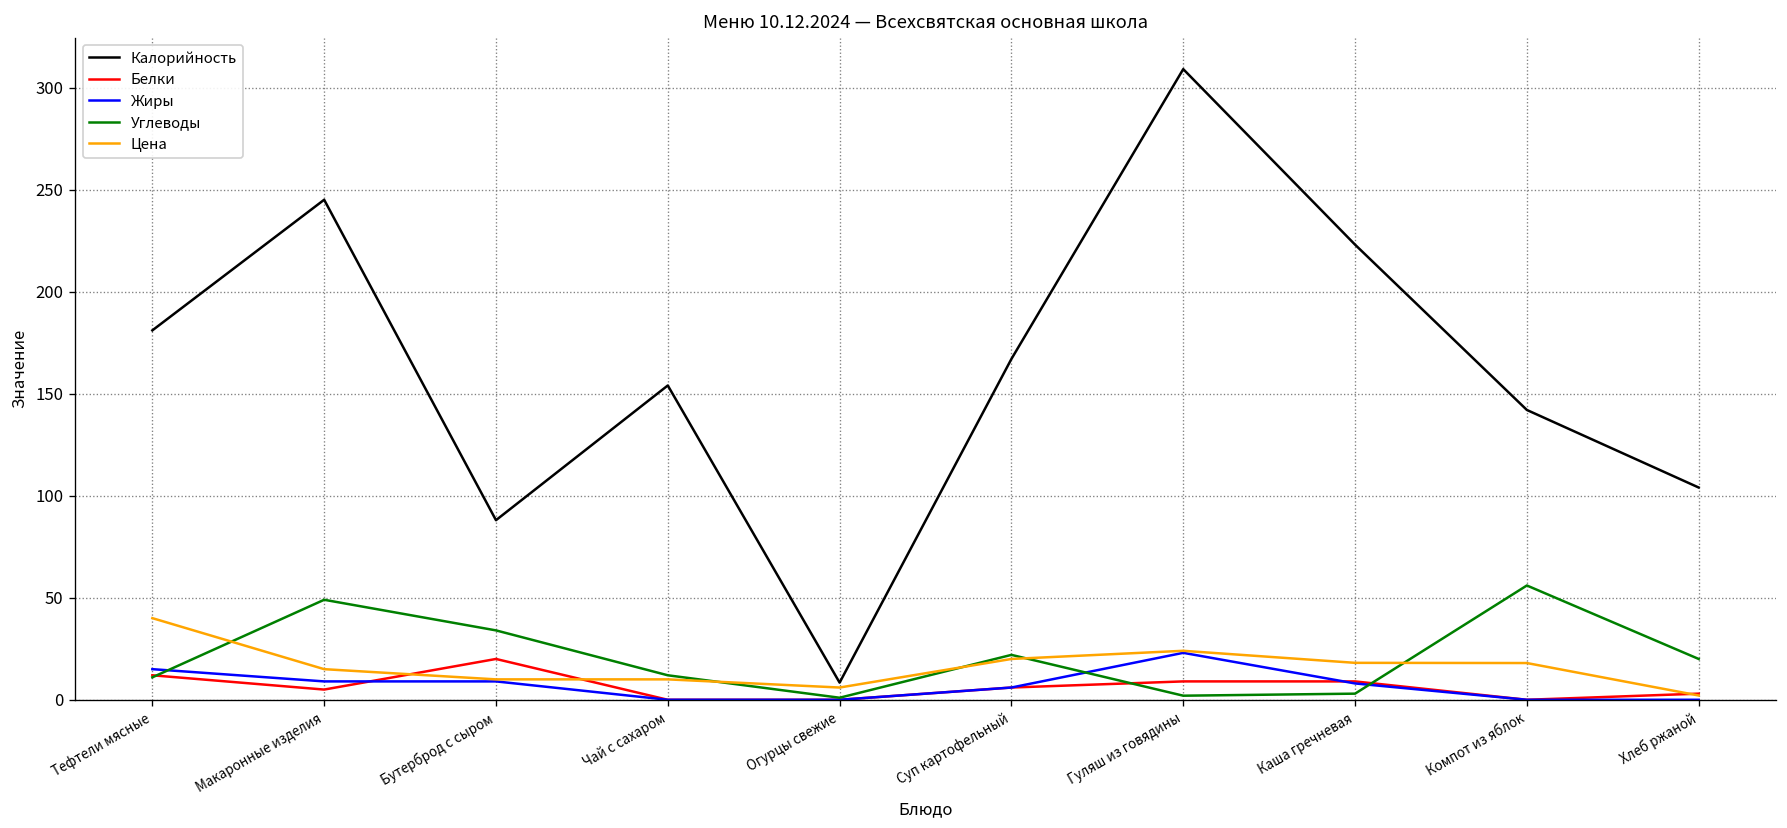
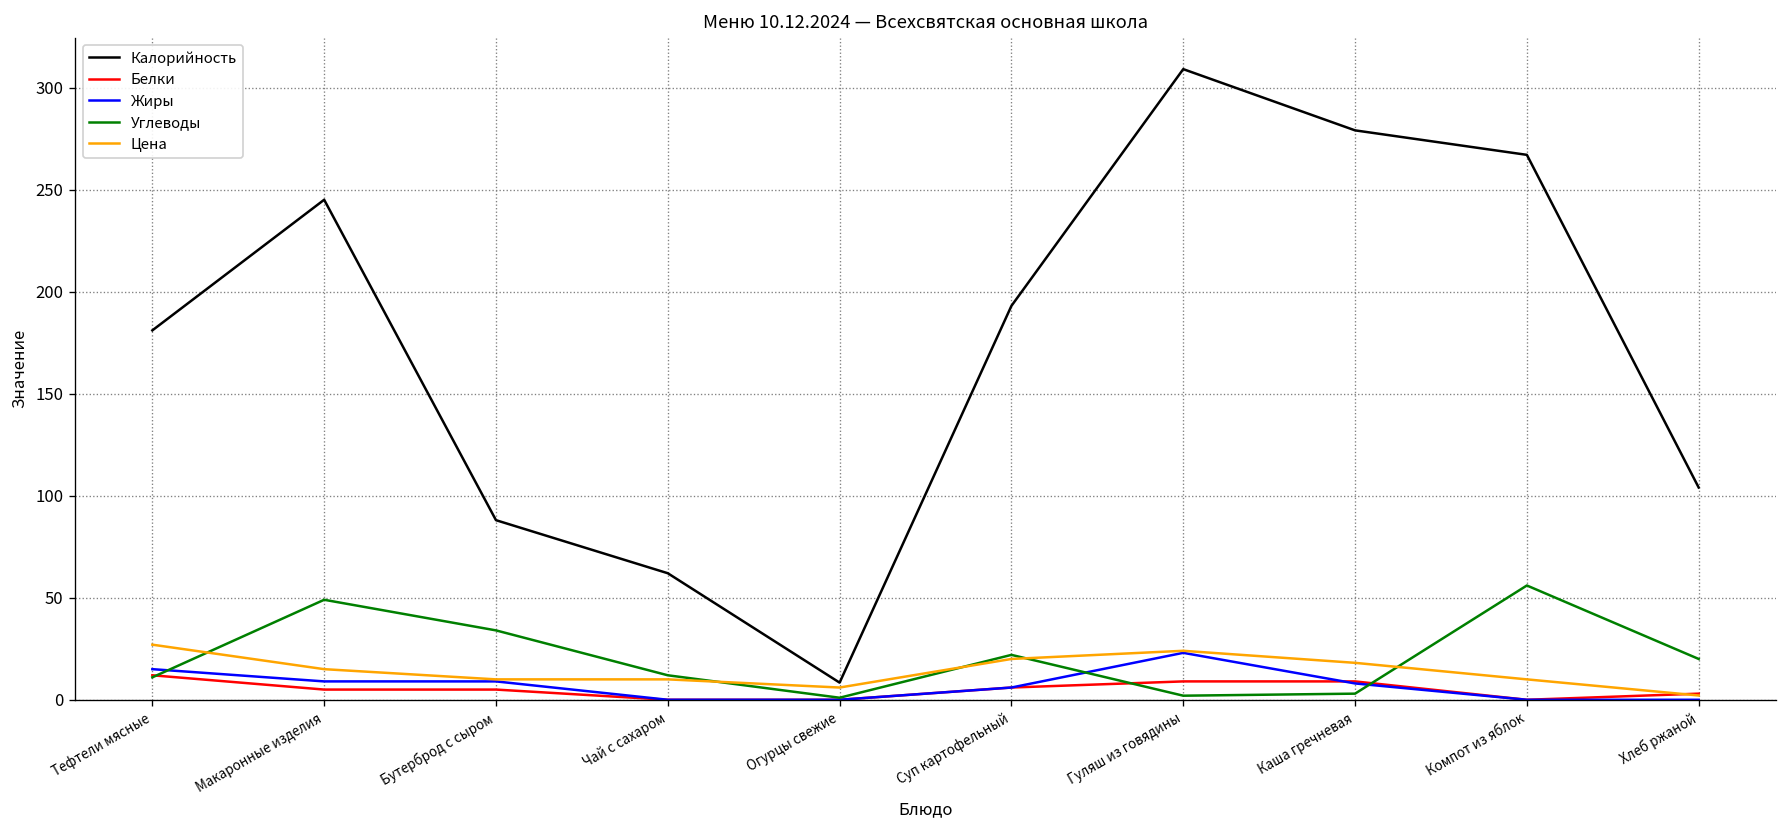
  {
    "Калорийность": {
      "Тефтели мясные": 181,
      "Макаронные изделия": 245,
      "Бутерброд с сыром": 88,
-     "Чай с сахаром": 154,
+     "Чай с сахаром": 62,
      "Огурцы свежие": 8,
-     "Суп картофельный": 167,
+     "Суп картофельный": 193,
      "Гуляш из говядины": 309,
-     "Каша гречневая": 223,
-     "Компот из яблок": 142,
+     "Каша гречневая": 279,
+     "Компот из яблок": 267,
      "Хлеб ржаной": 104
    },
    "Белки": {
      "Макаронные изделия": 5,
-     "Бутерброд с сыром": 20,
+     "Бутерброд с сыром": 5,
      "Гуляш из говядины": 9
    },
    "Жиры": {
      "Тефтели мясные": 15,
      "Макаронные изделия": 9,
      "Хлеб ржаной": 0
    },
    "Углеводы": {
      "Макаронные изделия": 49,
      "Бутерброд с сыром": 34,
      "Чай с сахаром": 12,
      "Суп картофельный": 22,
      "Гуляш из говядины": 2,
      "Каша гречневая": 3,
      "Компот из яблок": 56,
      "Хлеб ржаной": 20
    },
    "Цена": {
-     "Тефтели мясные": 40,
+     "Тефтели мясные": 27,
      "Макаронные изделия": 15,
      "Чай с сахаром": 10,
      "Огурцы свежие": 6,
      "Суп картофельный": 20,
      "Каша гречневая": 18,
-     "Компот из яблок": 18
+     "Компот из яблок": 10
    }
  }
